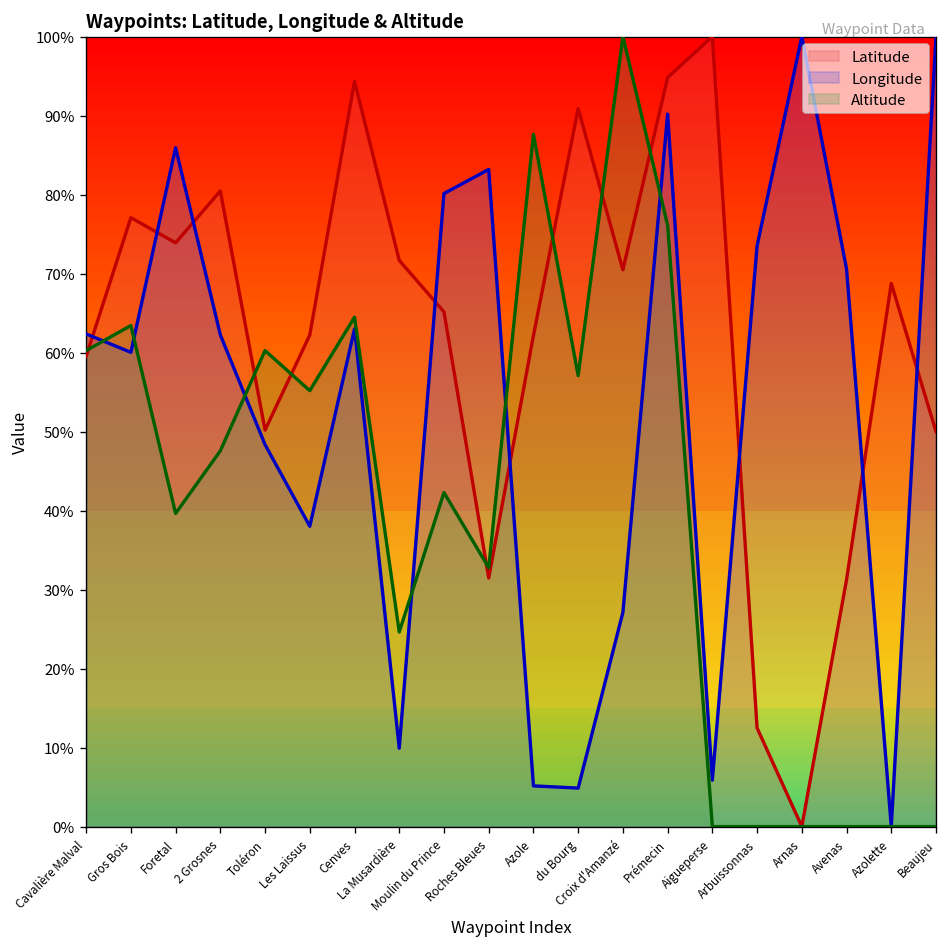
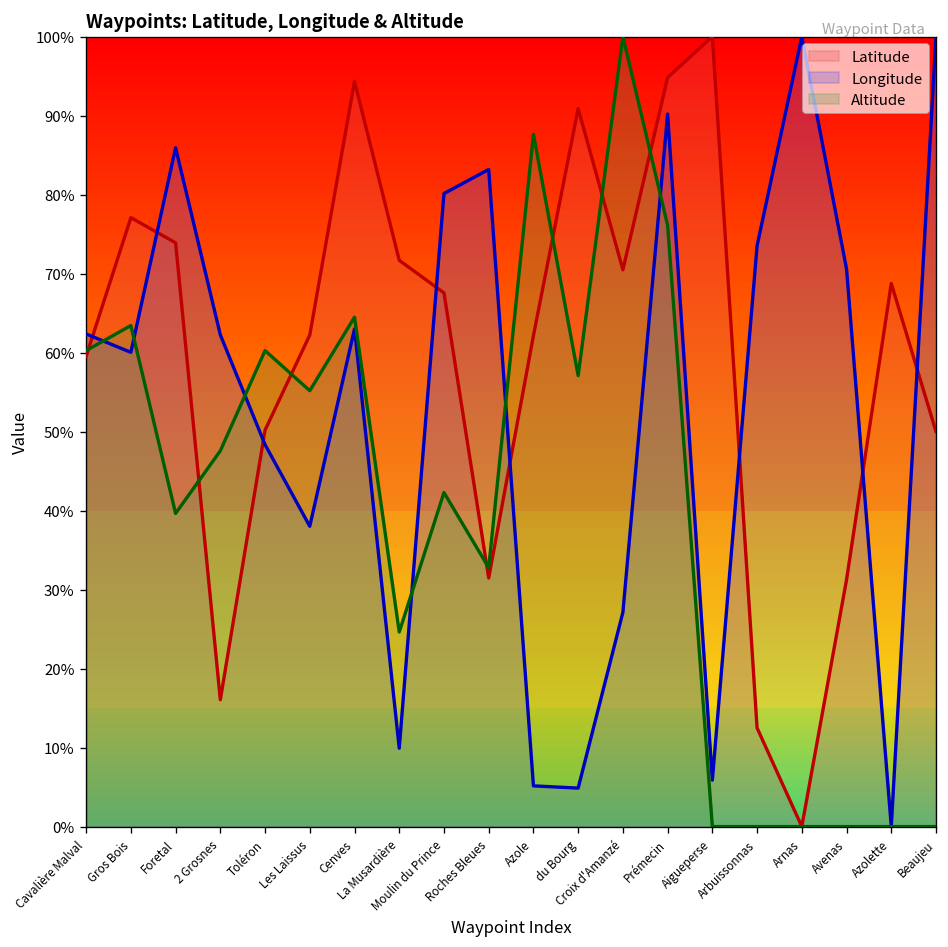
  {
    "Latitude": {
      "Cavalière Malval": "60%",
      "Gros Bois": "77%",
      "Foretal": "74%",
-     "2 Grosnes": "80%",
+     "2 Grosnes": "16%",
      "Toléron": "50%",
      "Les Laissus": "62%",
      "Cenves": "94%",
      "La Musardière": "72%",
-     "Moulin du Prince": "65%",
+     "Moulin du Prince": "68%",
      "Roches Bleues": "31%",
      "Azole": "62%",
      "du Bourg": "91%",
      "Croix d'Amanzé": "70%",
      "Prémecin": "95%",
      "Aigueperse": "100%",
      "Arbuissonnas": "12%",
      "Avenas": "31%",
      "Azolette": "69%",
      "Beaujeu": "50%"
    },
    "Longitude": {
      "Cavalière Malval": "62%",
      "Gros Bois": "60%",
      "Foretal": "86%",
      "2 Grosnes": "62%",
      "Toléron": "48%",
      "Les Laissus": "38%",
      "Cenves": "63%",
      "La Musardière": "10%",
      "Moulin du Prince": "80%",
      "Roches Bleues": "83%",
      "Azole": "5%",
      "du Bourg": "5%",
      "Croix d'Amanzé": "27%",
      "Prémecin": "90%",
      "Aigueperse": "6%",
      "Arbuissonnas": "74%",
      "Arnas": "100%",
      "Avenas": "71%",
      "Beaujeu": "100%"
    },
    "Altitude": {
      "Cavalière Malval": "60%",
      "Gros Bois": "63%",
      "Foretal": "40%",
      "2 Grosnes": "48%",
      "Toléron": "60%",
      "Les Laissus": "55%",
      "Cenves": "64%",
      "La Musardière": "25%",
      "Moulin du Prince": "42%",
      "Roches Bleues": "33%",
      "Azole": "88%",
      "du Bourg": "57%",
      "Croix d'Amanzé": "100%",
      "Prémecin": "76%",
      "Aigueperse": "0%",
      "Arbuissonnas": "0%",
      "Avenas": "0%",
      "Beaujeu": "0%"
    }
  }
